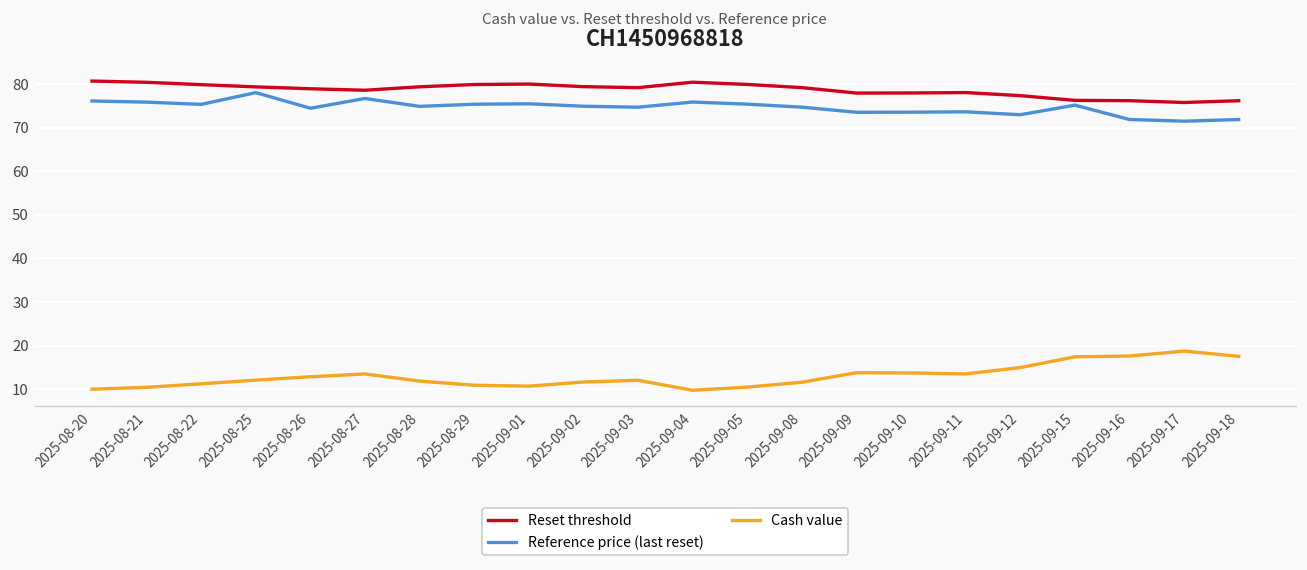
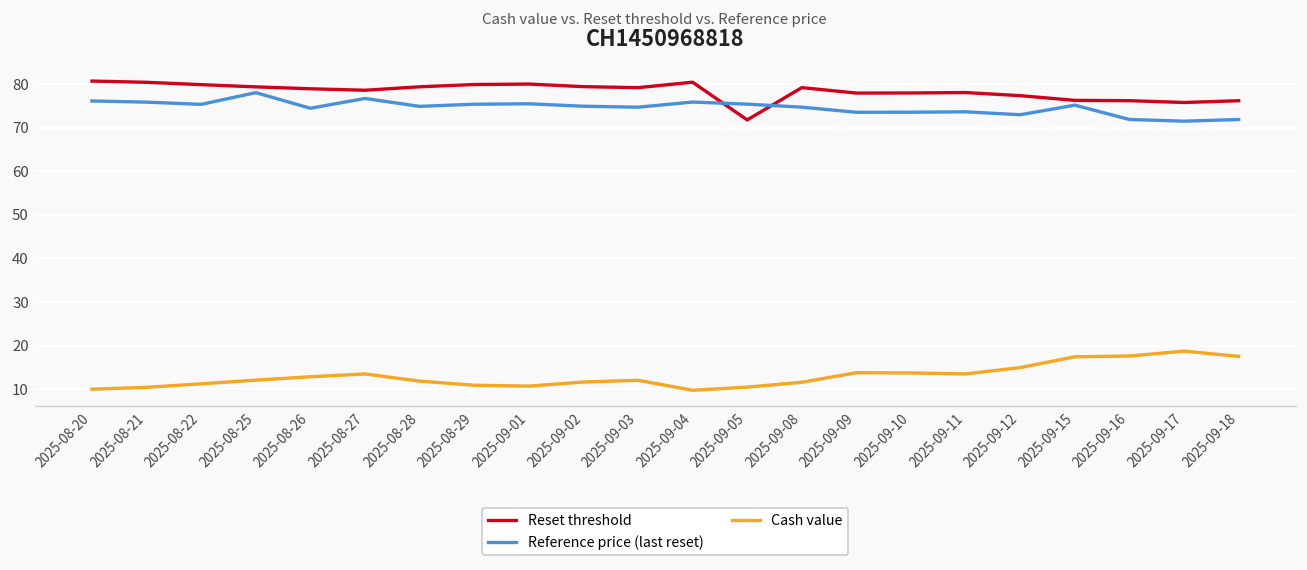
  {
    "Reset threshold": {
      "2025-08-20": 81,
      "2025-08-21": 80,
      "2025-08-22": 80,
      "2025-08-25": 79,
      "2025-08-26": 79,
      "2025-08-27": 79,
      "2025-08-28": 79,
      "2025-08-29": 80,
      "2025-09-01": 80,
      "2025-09-02": 79,
      "2025-09-03": 79,
      "2025-09-04": 80,
-     "2025-09-05": 80,
+     "2025-09-05": 72,
      "2025-09-08": 79,
      "2025-09-09": 78,
      "2025-09-10": 78,
      "2025-09-11": 78,
      "2025-09-12": 77,
      "2025-09-15": 76,
      "2025-09-16": 76,
      "2025-09-17": 76,
      "2025-09-18": 76
    },
    "Reference price (last reset)": {
      "2025-08-20": 76,
      "2025-08-21": 76,
      "2025-08-22": 75,
      "2025-08-25": 78,
      "2025-08-26": 74,
      "2025-08-27": 77,
      "2025-08-28": 75,
      "2025-08-29": 75,
      "2025-09-01": 75,
      "2025-09-02": 75,
      "2025-09-03": 75,
      "2025-09-04": 76,
      "2025-09-05": 75,
      "2025-09-08": 75,
      "2025-09-09": 74,
      "2025-09-10": 74,
      "2025-09-11": 74,
      "2025-09-12": 73,
      "2025-09-15": 75,
      "2025-09-16": 72,
      "2025-09-17": 72,
      "2025-09-18": 72
    },
    "Cash value": {
      "2025-08-20": 10,
      "2025-08-21": 10,
      "2025-08-22": 11,
      "2025-08-25": 12,
      "2025-08-26": 13,
      "2025-08-27": 14,
      "2025-08-28": 12,
      "2025-08-29": 11,
      "2025-09-01": 11,
      "2025-09-02": 12,
      "2025-09-03": 12,
      "2025-09-04": 10,
      "2025-09-05": 10,
      "2025-09-08": 12,
      "2025-09-09": 14,
      "2025-09-10": 14,
      "2025-09-11": 14,
      "2025-09-12": 15,
      "2025-09-15": 17,
      "2025-09-16": 18,
      "2025-09-17": 19,
      "2025-09-18": 18
    }
  }
